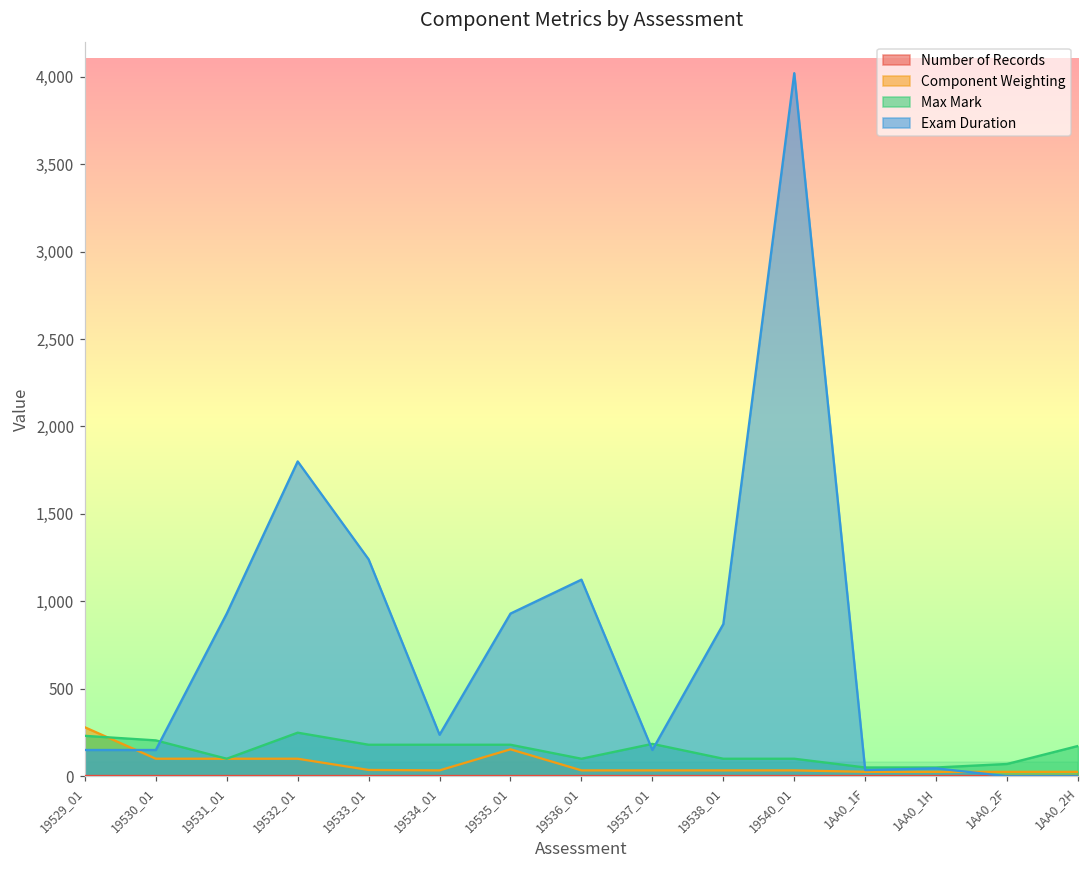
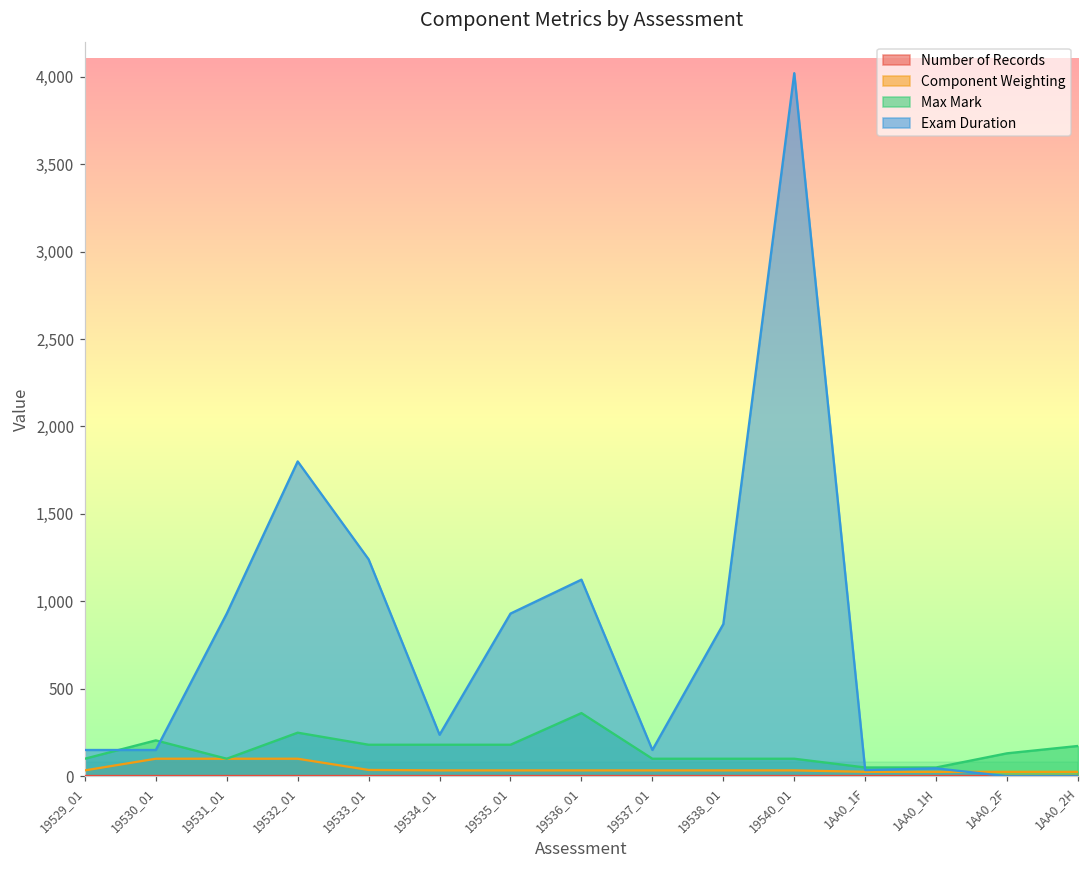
  {
    "Number of Records": {
      "19529_01": "0",
      "19530_01": "0",
      "19531_01": "0",
      "19532_01": "0",
      "19533_01": "0",
      "19534_01": "0",
      "19535_01": "0",
      "19536_01": "0",
      "19537_01": "0",
      "19538_01": "0",
      "19540_01": "0",
      "1AA0_1F": "0",
      "1AA0_1H": "0"
    },
    "Component Weighting": {
-     "19529_01": "280",
+     "19529_01": "30",
      "19530_01": "100",
      "19532_01": "100",
      "19533_01": "40",
      "19534_01": "30",
-     "19535_01": "150",
+     "19535_01": "30",
      "19536_01": "30",
      "19537_01": "30",
      "19538_01": "30",
      "19540_01": "30",
      "1AA0_1H": "30",
      "1AA0_2F": "30",
      "1AA0_2H": "30"
    },
    "Max Mark": {
-     "19529_01": "230",
+     "19529_01": "100",
      "19530_01": "210",
      "19532_01": "250",
      "19533_01": "180",
      "19534_01": "180",
      "19535_01": "180",
-     "19536_01": "100",
-     "19537_01": "190",
+     "19536_01": "360",
+     "19537_01": "100",
      "19538_01": "100",
      "19540_01": "100",
-     "1AA0_2F": "70",
+     "1AA0_2F": "130",
      "1AA0_2H": "170"
    },
    "Exam Duration": {
      "19529_01": "150",
      "19530_01": "150",
      "19531_01": "930",
      "19532_01": "1,800",
      "19533_01": "1,240",
      "19534_01": "240",
      "19535_01": "930",
      "19536_01": "1,120",
      "19537_01": "150",
      "19538_01": "870",
      "19540_01": "4,020"
    }
  }
